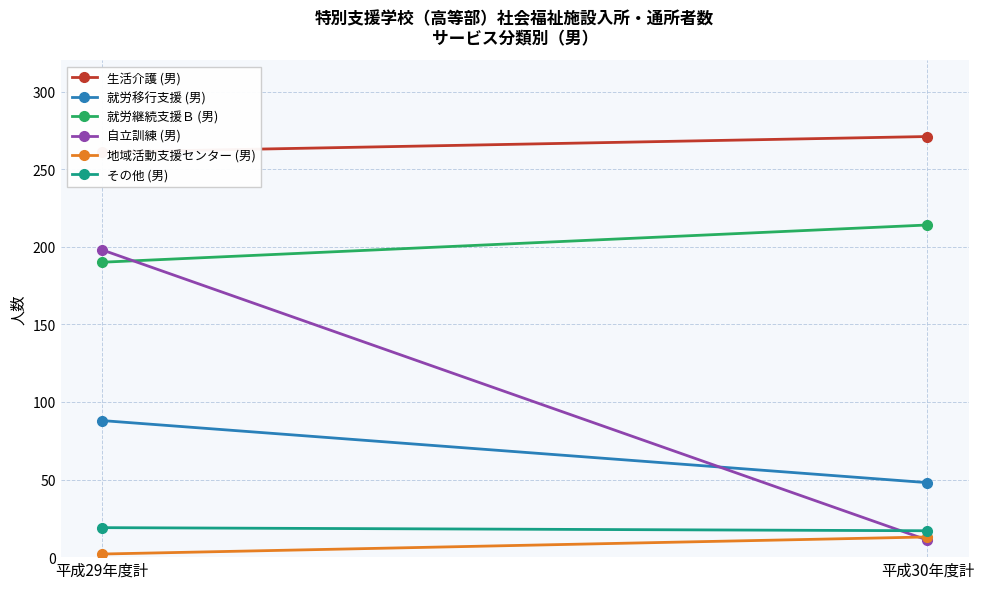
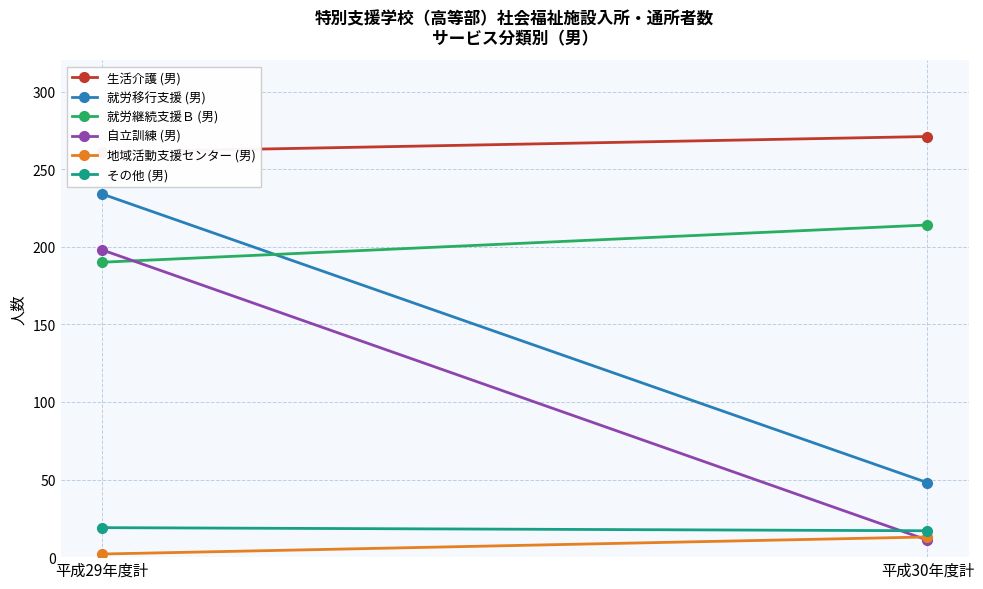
  {
    "生活介護 (男)": {
      "平成30年度計": 271
    },
    "就労移行支援 (男)": {
-     "平成29年度計": 88,
+     "平成29年度計": 234,
      "平成30年度計": 48
    },
    "自立訓練 (男)": {
      "平成29年度計": 198,
      "平成30年度計": 11
    },
    "地域活動支援センター (男)": {
      "平成29年度計": 2,
      "平成30年度計": 13
    }
  }
